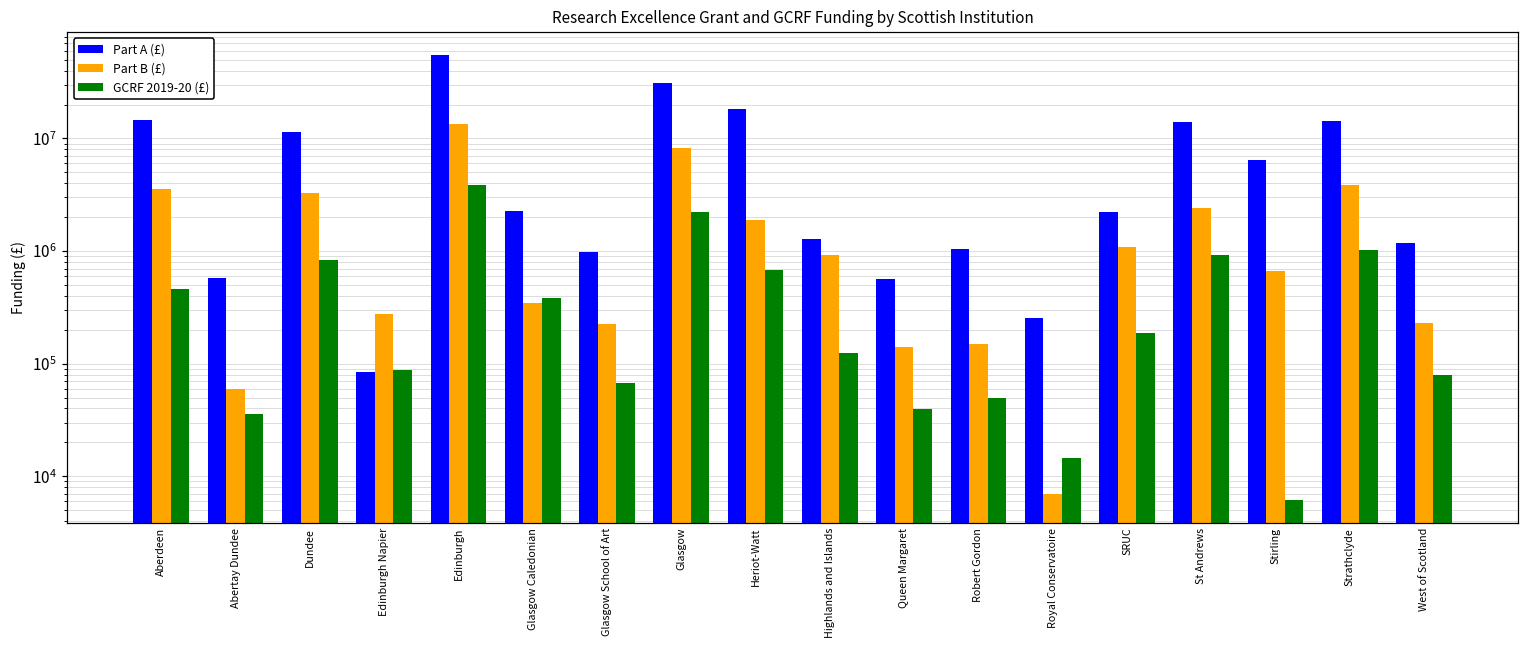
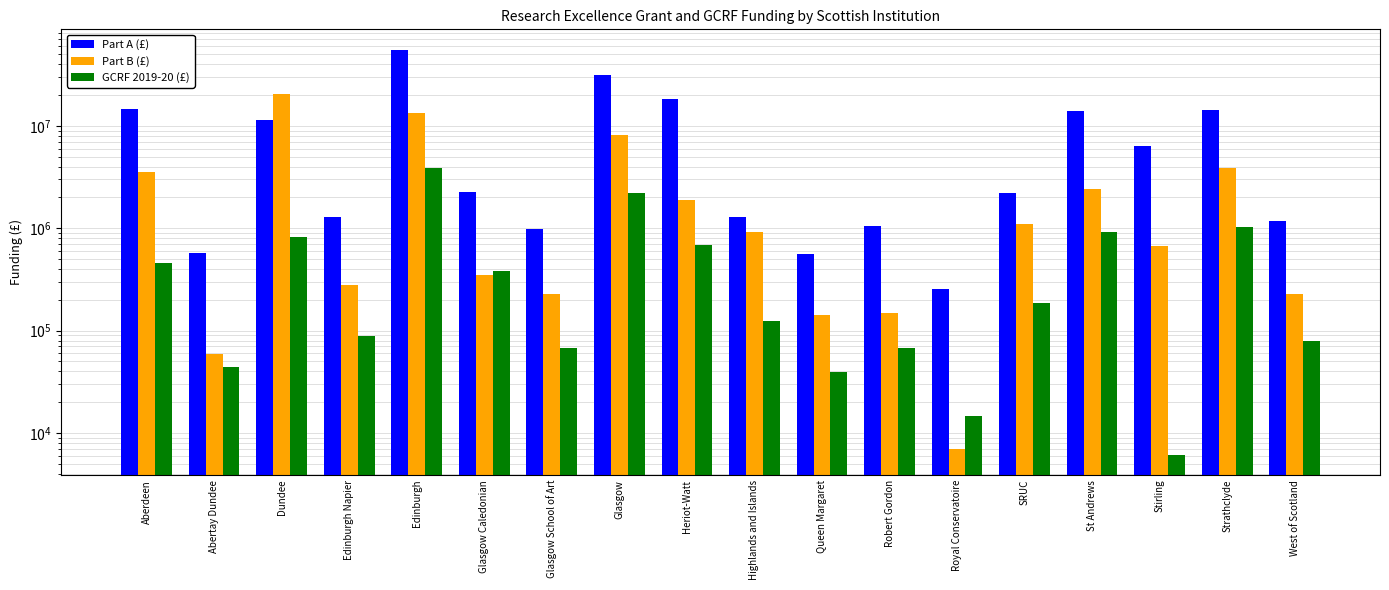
  {
    "Part A (£)": {
      "Aberdeen": 15000000,
      "Abertay Dundee": 600000,
      "Dundee": 11000000,
-     "Edinburgh Napier": 80000,
+     "Edinburgh Napier": 1300000,
      "Edinburgh": 60000000,
      "Glasgow Caledonian": 2300000,
      "Glasgow School of Art": 1000000,
      "Glasgow": 31000000,
      "Heriot-Watt": 18000000,
      "Highlands and Islands": 1300000,
      "Queen Margaret": 600000,
      "Robert Gordon": 1000000,
      "Royal Conservatoire": 250000,
      "SRUC": 2200000,
      "St Andrews": 14000000,
      "Stirling": 6000000,
      "Strathclyde": 14000000,
      "West of Scotland": 1200000
    },
    "Part B (£)": {
      "Aberdeen": 3500000,
      "Abertay Dundee": 60000,
-     "Dundee": 3300000,
+     "Dundee": 20000000,
      "Edinburgh Napier": 280000,
      "Edinburgh": 13000000,
      "Glasgow Caledonian": 350000,
      "Glasgow School of Art": 230000,
      "Glasgow": 8000000,
      "Heriot-Watt": 1900000,
      "Highlands and Islands": 900000,
      "Queen Margaret": 140000,
      "Robert Gordon": 150000,
      "Royal Conservatoire": 7000,
      "SRUC": 1100000,
      "St Andrews": 2400000,
      "Stirling": 700000,
      "Strathclyde": 3900000,
      "West of Scotland": 230000
    },
    "GCRF 2019-20 (£)": {
      "Aberdeen": 500000,
-     "Abertay Dundee": 36000,
+     "Abertay Dundee": 44000,
      "Dundee": 800000,
      "Edinburgh Napier": 90000,
      "Edinburgh": 3900000,
      "Glasgow Caledonian": 380000,
      "Glasgow School of Art": 70000,
      "Glasgow": 2200000,
      "Heriot-Watt": 700000,
      "Highlands and Islands": 120000,
      "Queen Margaret": 39000,
-     "Robert Gordon": 50000,
+     "Robert Gordon": 70000,
      "Royal Conservatoire": 15000,
      "SRUC": 190000,
      "St Andrews": 900000,
      "Stirling": 6000,
      "Strathclyde": 1000000,
      "West of Scotland": 80000
    }
  }
